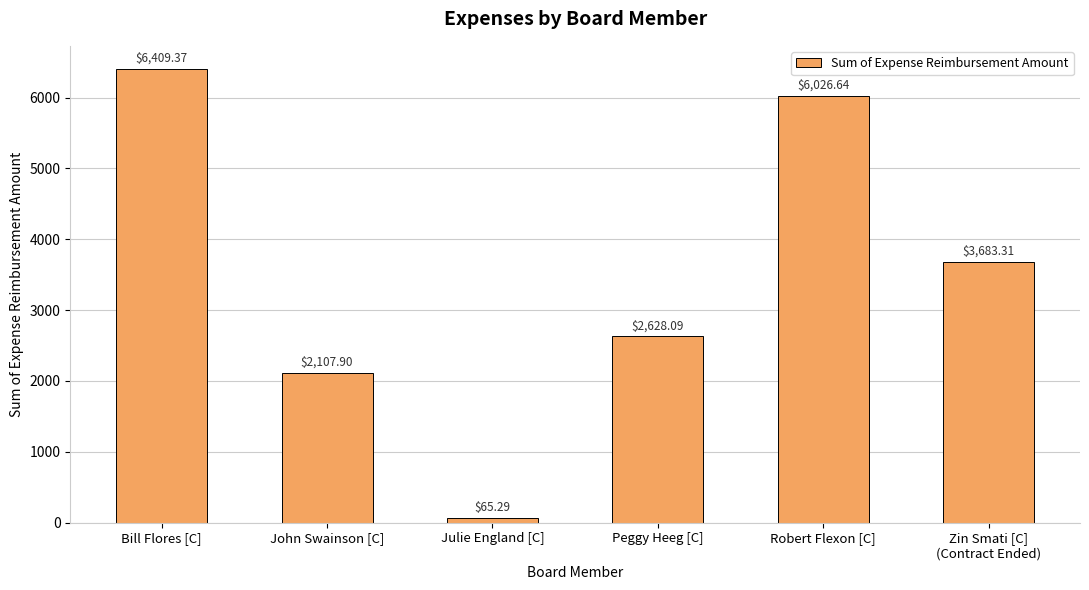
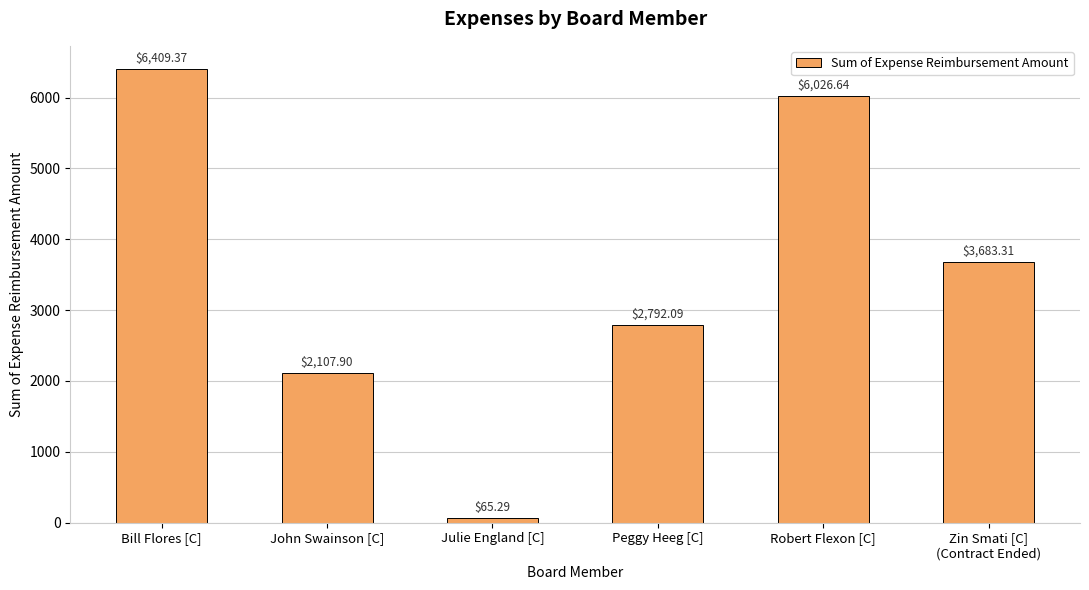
  {
    "Bill Flores [C]": "$6,409.37",
    "John Swainson [C]": "$2,107.90",
    "Julie England [C]": "$65.29",
-   "Peggy Heeg [C]": "$2,628.09",
+   "Peggy Heeg [C]": "$2,792.09",
    "Robert Flexon [C]": "$6,026.64",
    "Zin Smati [C] (Contract Ended)": "$3,683.31"
  }
